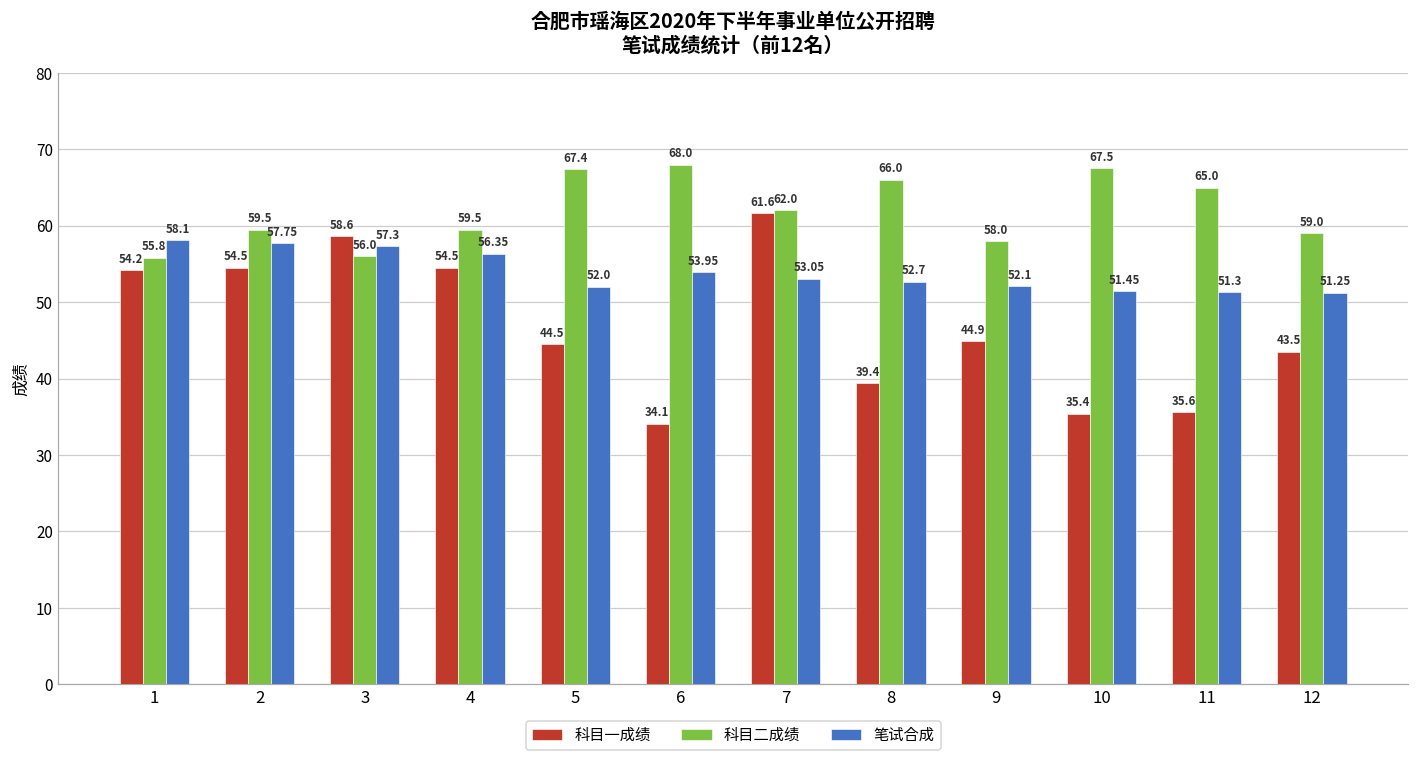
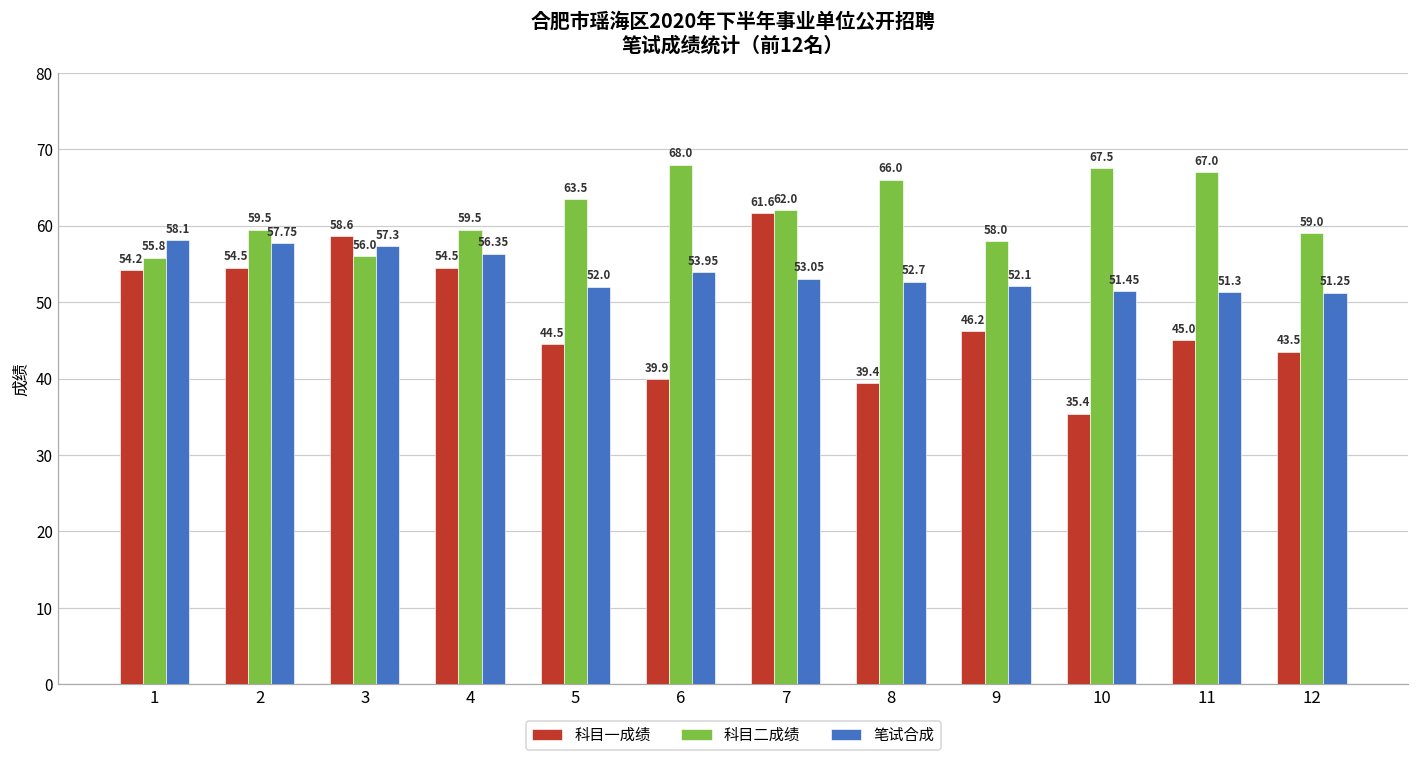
  {
    "科目一成绩": {
      "1": 54.2,
      "2": 54.5,
      "3": 58.6,
      "4": 54.5,
      "5": 44.5,
-     "6": 34.1,
+     "6": 39.9,
      "7": 61.6,
      "8": 39.4,
-     "9": 44.9,
+     "9": 46.2,
      "10": 35.4,
-     "11": 35.6,
+     "11": 45.0,
      "12": 43.5
    },
    "科目二成绩": {
      "1": 55.8,
      "2": 59.5,
      "3": 56.0,
      "4": 59.5,
-     "5": 67.4,
+     "5": 63.5,
      "6": 68.0,
      "7": 62.0,
      "8": 66.0,
      "9": 58.0,
      "10": 67.5,
-     "11": 65.0,
+     "11": 67.0,
      "12": 59.0
    },
    "笔试合成": {
      "1": 58.1,
      "2": 57.75,
      "3": 57.3,
      "4": 56.35,
      "5": 52.0,
      "6": 53.95,
      "7": 53.05,
      "8": 52.7,
      "9": 52.1,
      "10": 51.45,
      "11": 51.3,
      "12": 51.25
    }
  }
